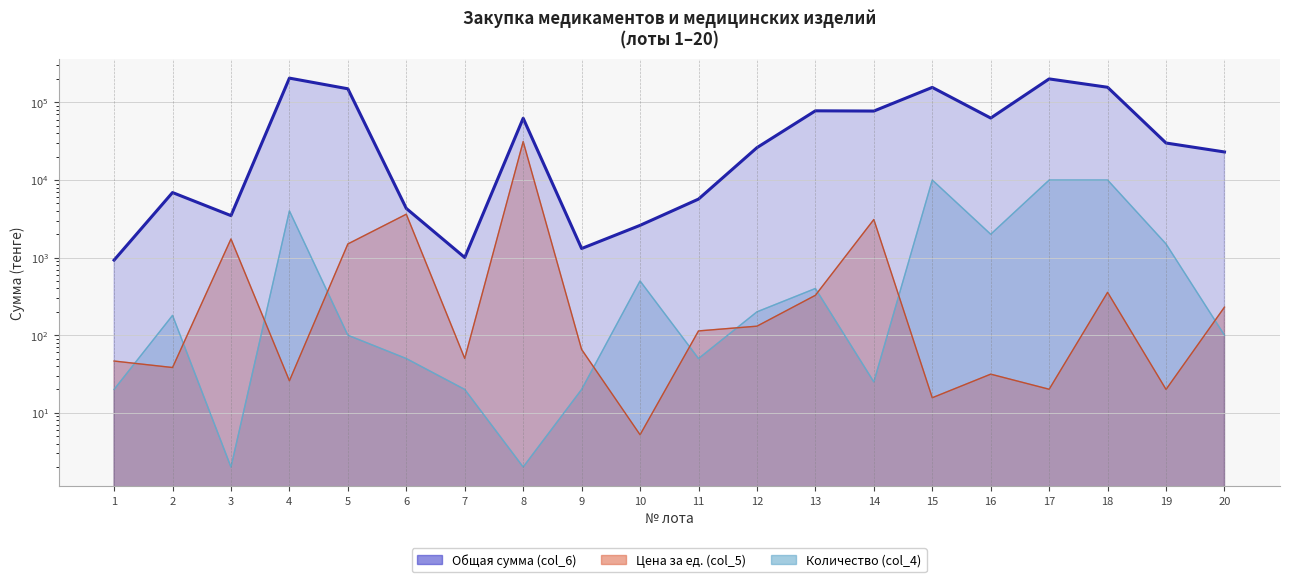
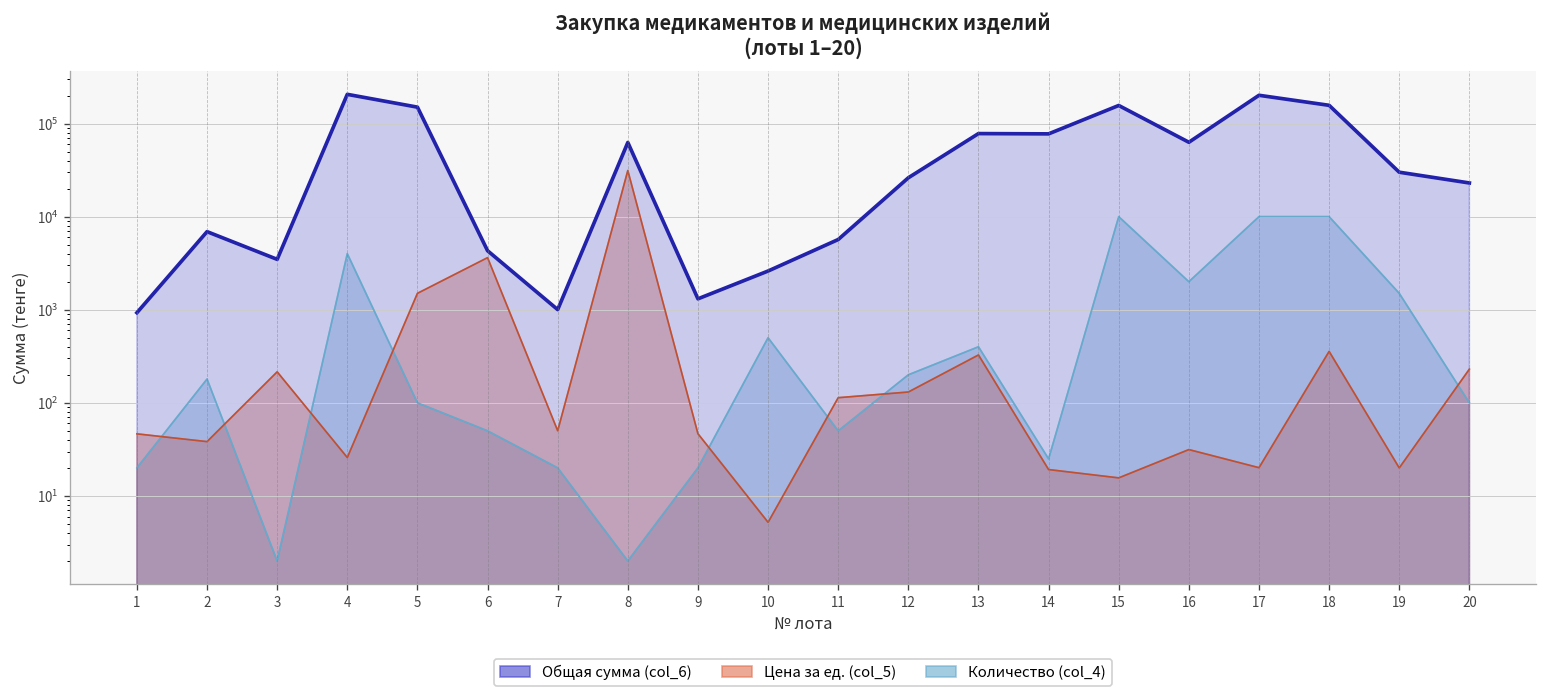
  {
    "Цена за ед. (col_5)": {
      "1": 50,
      "2": 40,
-     "3": 1700,
+     "3": 220,
      "4": 26,
      "5": 1500,
      "6": 4000,
      "7": 50,
      "8": 31000,
-     "9": 70,
+     "9": 50,
      "10": 5,
      "11": 110,
      "12": 130,
      "13": 330,
-     "14": 3100,
+     "14": 19,
      "15": 16,
      "16": 31,
      "17": 20,
      "18": 400,
      "19": 20,
      "20": 230
    }
  }
